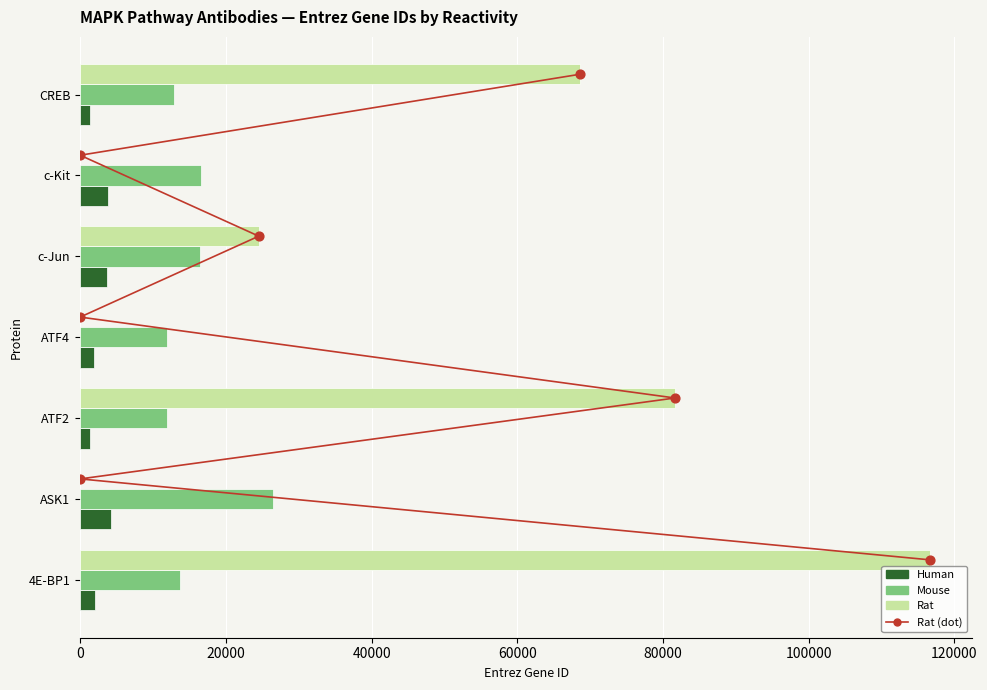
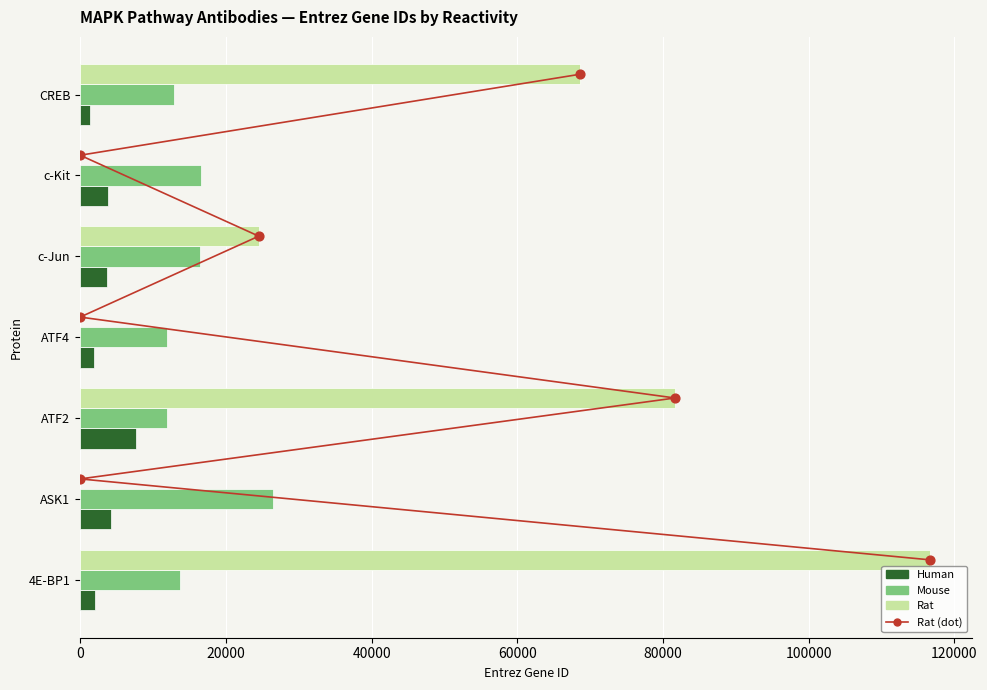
  {
    "Human": {
      "CREB": 1000,
      "c-Kit": 4000,
      "c-Jun": 4000,
      "ATF4": 2000,
-     "ATF2": 1000,
+     "ATF2": 8000,
      "ASK1": 4000,
      "4E-BP1": 2000
    },
    "Mouse": {
      "CREB": 13000,
      "c-Kit": 17000,
      "c-Jun": 16000,
      "ATF4": 12000,
      "ATF2": 12000,
      "ASK1": 26000,
      "4E-BP1": 14000
    },
    "Rat": {
      "CREB": 69000,
      "c-Kit": 0,
      "c-Jun": 25000,
      "ATF4": 0,
      "ATF2": 82000,
      "ASK1": 0,
      "4E-BP1": 117000
    }
  }
